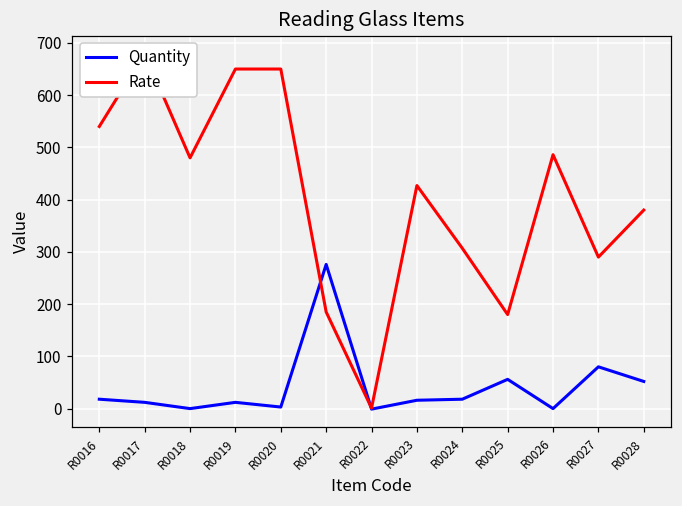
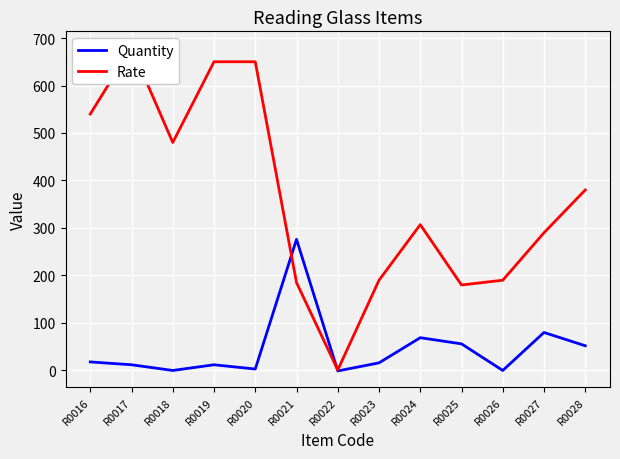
  {
    "Quantity": {
      "R0016": 20,
      "R0017": 10,
      "R0018": 0,
      "R0019": 10,
      "R0020": 0,
      "R0021": 280,
      "R0023": 20,
-     "R0024": 20,
+     "R0024": 70,
      "R0025": 60,
      "R0026": 0,
      "R0027": 80,
      "R0028": 50
    },
    "Rate": {
      "R0016": 540,
      "R0018": 480,
      "R0019": 650,
      "R0020": 650,
      "R0021": 190,
-     "R0023": 430,
+     "R0023": 190,
      "R0024": 310,
      "R0025": 180,
-     "R0026": 490,
+     "R0026": 190,
      "R0027": 290,
      "R0028": 380
    }
  }
